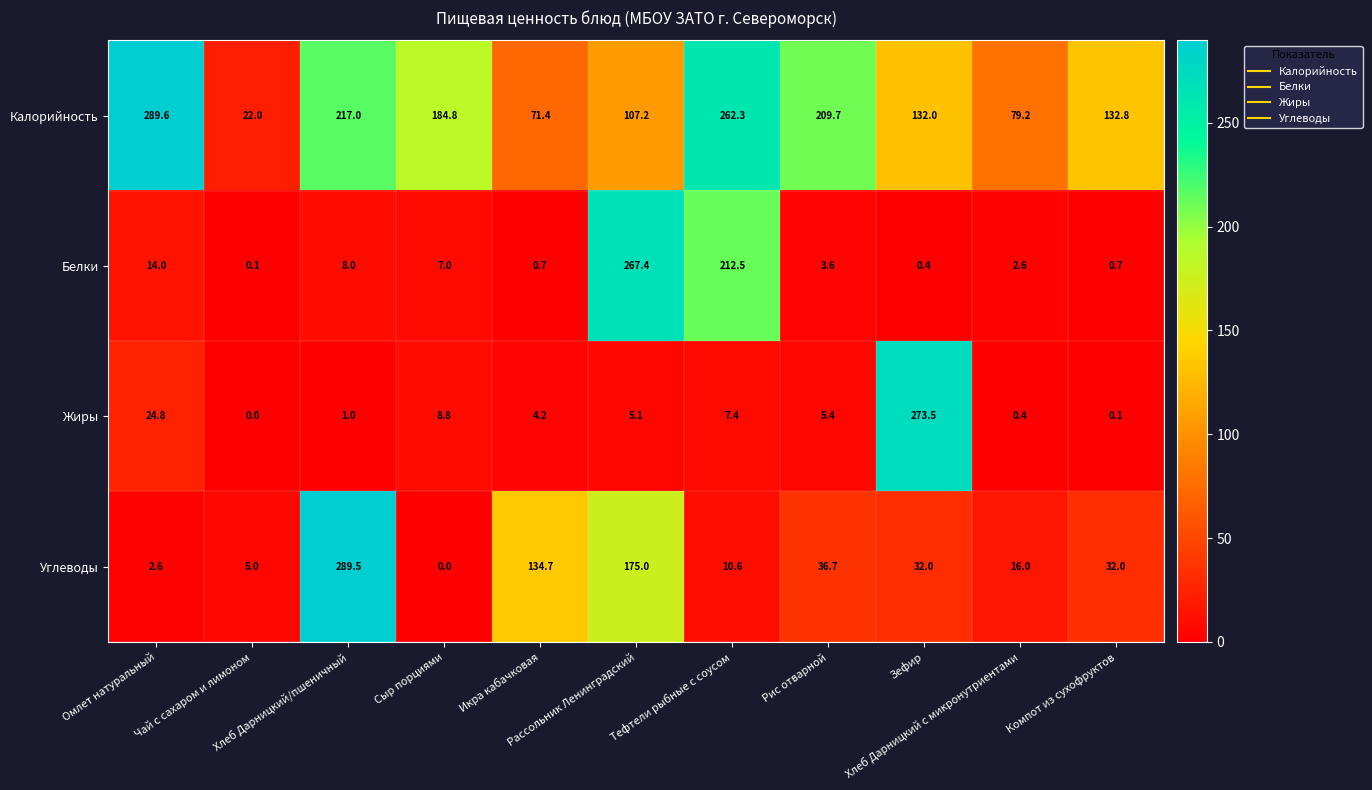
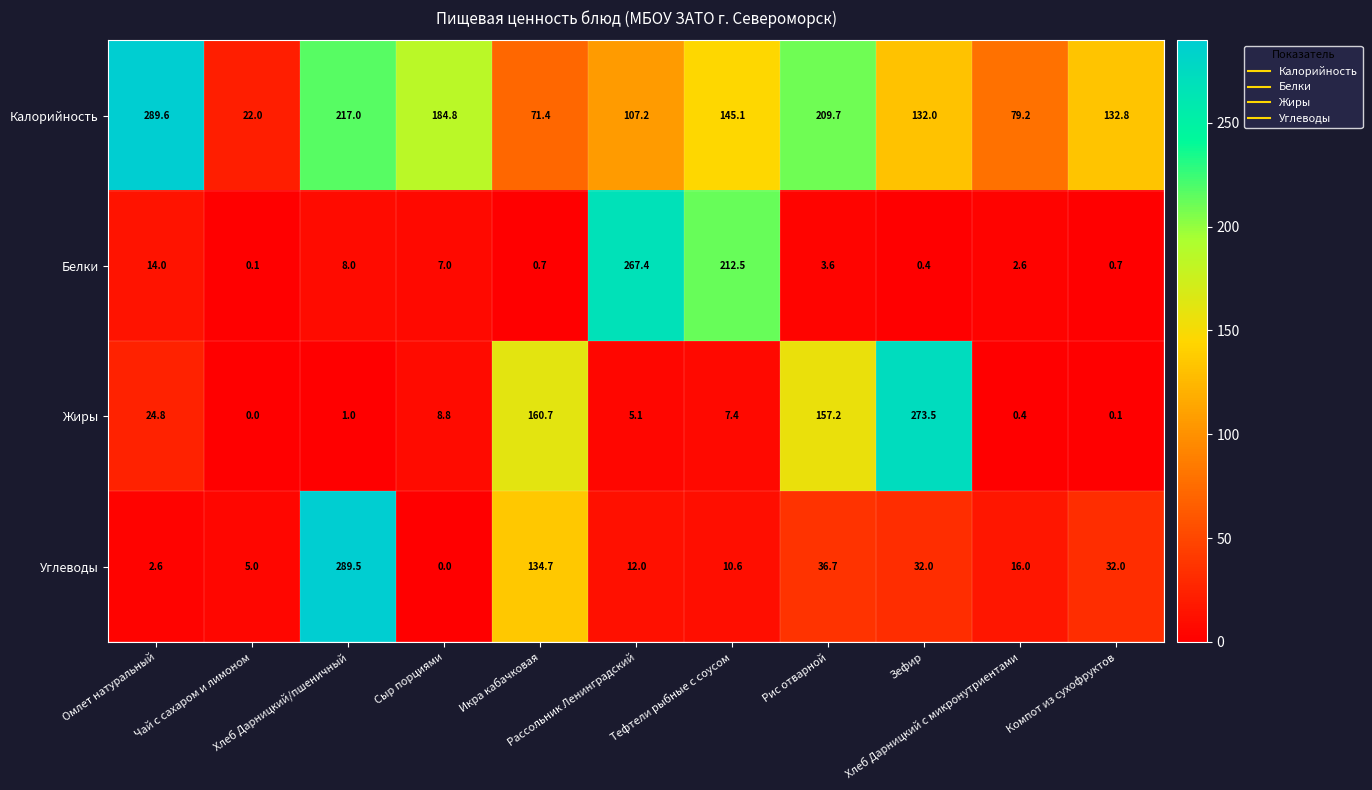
  {
    "Калорийность": {
      "Омлет натуральный": 289.6,
      "Чай с сахаром и лимоном": 22.0,
      "Хлеб Дарницкий/пшеничный": 217.0,
      "Сыр порциями": 184.8,
      "Икра кабачковая": 71.4,
      "Рассольник Ленинградский": 107.2,
-     "Тефтели рыбные с соусом": 262.3,
+     "Тефтели рыбные с соусом": 145.1,
      "Рис отварной": 209.7,
      "Зефир": 132.0,
      "Хлеб Дарницкий с микронутриентами": 79.2,
      "Компот из сухофруктов": 132.8
    },
    "Белки": {
      "Омлет натуральный": 14.0,
      "Чай с сахаром и лимоном": 0.1,
      "Хлеб Дарницкий/пшеничный": 8.0,
      "Сыр порциями": 7.0,
      "Икра кабачковая": 0.7,
      "Рассольник Ленинградский": 267.4,
      "Тефтели рыбные с соусом": 212.5,
      "Рис отварной": 3.6,
      "Зефир": 0.4,
      "Хлеб Дарницкий с микронутриентами": 2.6,
      "Компот из сухофруктов": 0.7
    },
    "Жиры": {
      "Омлет натуральный": 24.8,
      "Чай с сахаром и лимоном": 0.0,
      "Хлеб Дарницкий/пшеничный": 1.0,
      "Сыр порциями": 8.8,
-     "Икра кабачковая": 4.2,
+     "Икра кабачковая": 160.7,
      "Рассольник Ленинградский": 5.1,
      "Тефтели рыбные с соусом": 7.4,
-     "Рис отварной": 5.4,
+     "Рис отварной": 157.2,
      "Зефир": 273.5,
      "Хлеб Дарницкий с микронутриентами": 0.4,
      "Компот из сухофруктов": 0.1
    },
    "Углеводы": {
      "Омлет натуральный": 2.6,
      "Чай с сахаром и лимоном": 5.0,
      "Хлеб Дарницкий/пшеничный": 289.5,
      "Сыр порциями": 0.0,
      "Икра кабачковая": 134.7,
-     "Рассольник Ленинградский": 175.0,
+     "Рассольник Ленинградский": 12.0,
      "Тефтели рыбные с соусом": 10.6,
      "Рис отварной": 36.7,
      "Зефир": 32.0,
      "Хлеб Дарницкий с микронутриентами": 16.0,
      "Компот из сухофруктов": 32.0
    }
  }
